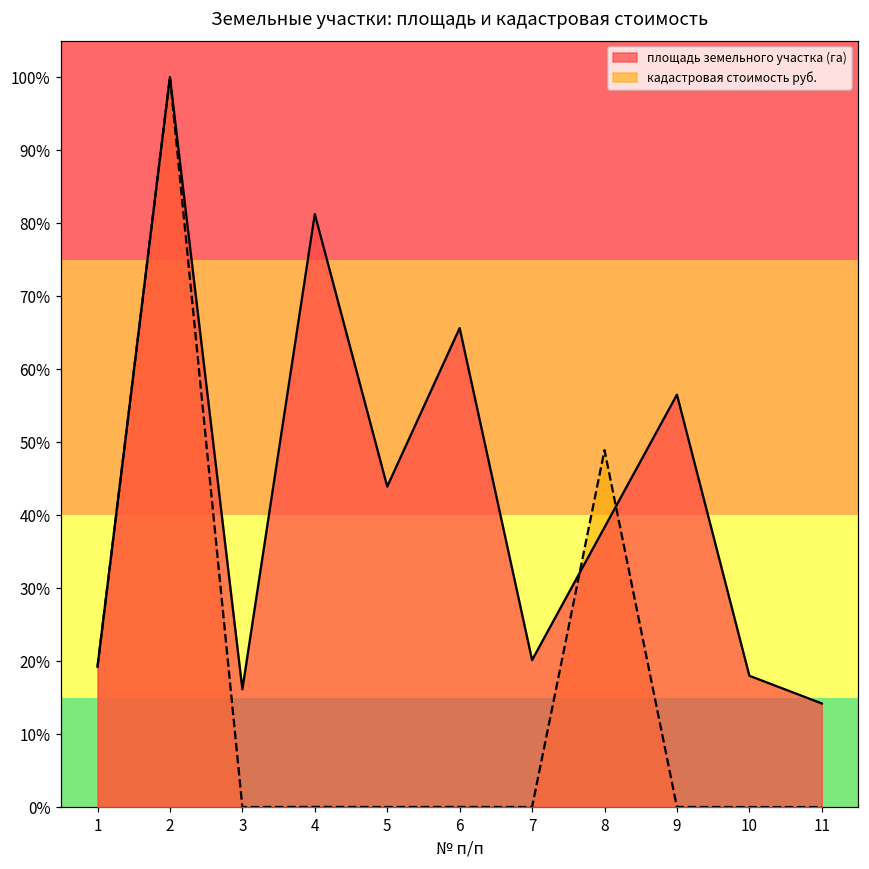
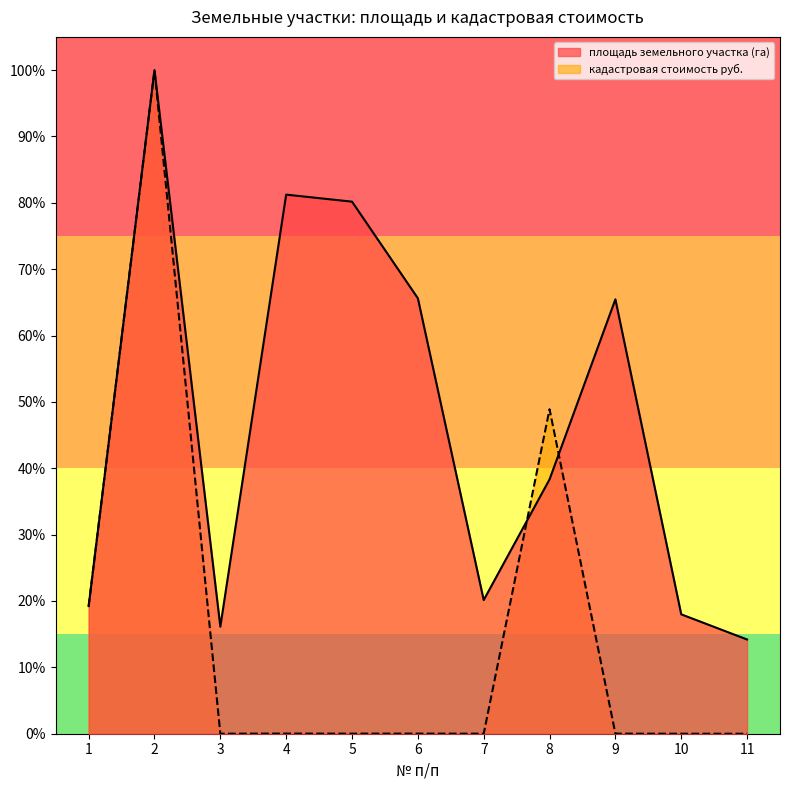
  {
    "площадь земельного участка (га)": {
      "3": "16%",
      "4": "81%",
-     "5": "44%",
+     "5": "80%",
      "6": "66%",
      "7": "20%",
      "8": "38%",
-     "9": "56%",
+     "9": "65%",
      "10": "18%",
      "11": "14%"
    },
    "кадастровая стоимость руб.": {
      "3": "0%",
      "4": "0%",
      "5": "0%",
      "6": "0%",
      "7": "0%",
      "8": "49%",
      "9": "0%",
      "10": "0%",
      "11": "0%"
    }
  }
